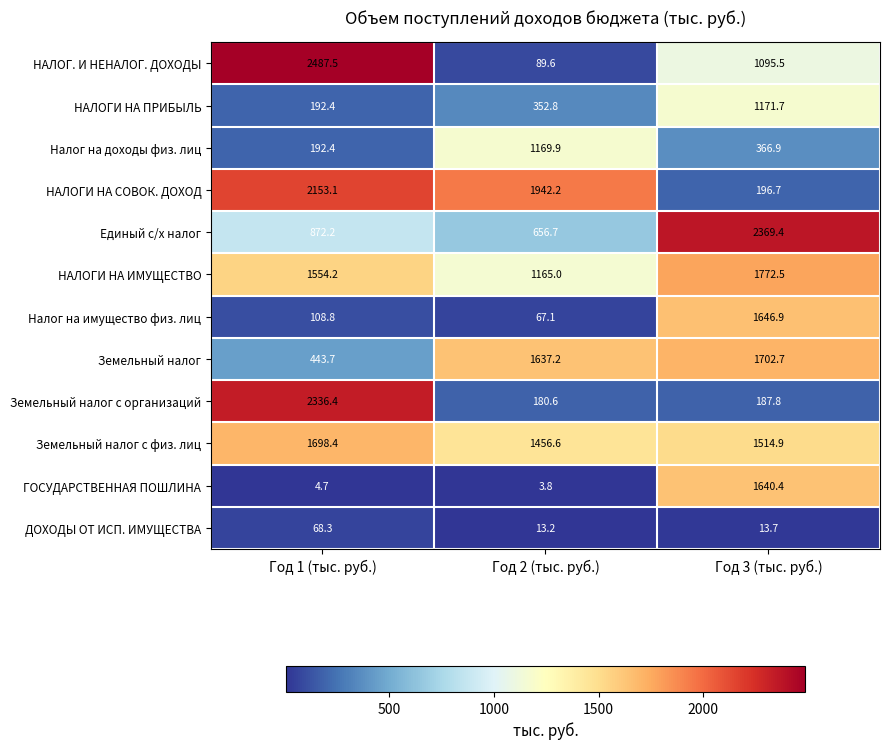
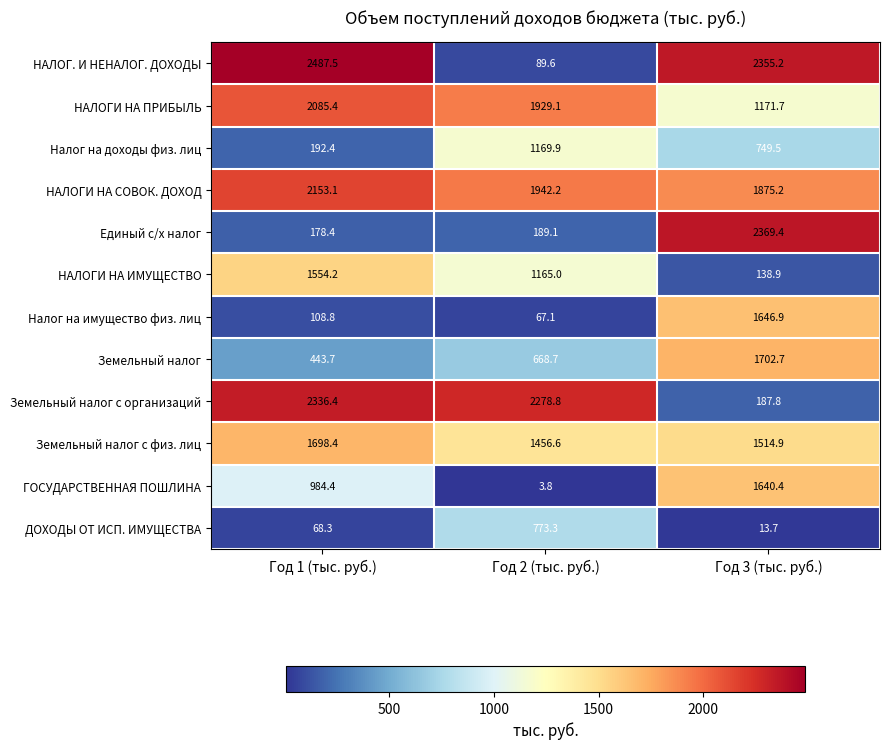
  {
    "НАЛОГ. И НЕНАЛОГ. ДОХОДЫ": {
      "Год 1 (тыс. руб.)": 2487.5,
      "Год 2 (тыс. руб.)": 89.6,
-     "Год 3 (тыс. руб.)": 1095.5
+     "Год 3 (тыс. руб.)": 2355.2
    },
    "НАЛОГИ НА ПРИБЫЛЬ": {
-     "Год 1 (тыс. руб.)": 192.4,
-     "Год 2 (тыс. руб.)": 352.8,
+     "Год 1 (тыс. руб.)": 2085.4,
+     "Год 2 (тыс. руб.)": 1929.1,
      "Год 3 (тыс. руб.)": 1171.7
    },
    "Налог на доходы физ. лиц": {
      "Год 1 (тыс. руб.)": 192.4,
      "Год 2 (тыс. руб.)": 1169.9,
-     "Год 3 (тыс. руб.)": 366.9
+     "Год 3 (тыс. руб.)": 749.5
    },
    "НАЛОГИ НА СОВОК. ДОХОД": {
      "Год 1 (тыс. руб.)": 2153.1,
      "Год 2 (тыс. руб.)": 1942.2,
-     "Год 3 (тыс. руб.)": 196.7
+     "Год 3 (тыс. руб.)": 1875.2
    },
    "Единый с/х налог": {
-     "Год 1 (тыс. руб.)": 872.2,
-     "Год 2 (тыс. руб.)": 656.7,
+     "Год 1 (тыс. руб.)": 178.4,
+     "Год 2 (тыс. руб.)": 189.1,
      "Год 3 (тыс. руб.)": 2369.4
    },
    "НАЛОГИ НА ИМУЩЕСТВО": {
      "Год 1 (тыс. руб.)": 1554.2,
      "Год 2 (тыс. руб.)": 1165.0,
-     "Год 3 (тыс. руб.)": 1772.5
+     "Год 3 (тыс. руб.)": 138.9
    },
    "Налог на имущество физ. лиц": {
      "Год 1 (тыс. руб.)": 108.8,
      "Год 2 (тыс. руб.)": 67.1,
      "Год 3 (тыс. руб.)": 1646.9
    },
    "Земельный налог": {
      "Год 1 (тыс. руб.)": 443.7,
-     "Год 2 (тыс. руб.)": 1637.2,
+     "Год 2 (тыс. руб.)": 668.7,
      "Год 3 (тыс. руб.)": 1702.7
    },
    "Земельный налог с организаций": {
      "Год 1 (тыс. руб.)": 2336.4,
-     "Год 2 (тыс. руб.)": 180.6,
+     "Год 2 (тыс. руб.)": 2278.8,
      "Год 3 (тыс. руб.)": 187.8
    },
    "Земельный налог с физ. лиц": {
      "Год 1 (тыс. руб.)": 1698.4,
      "Год 2 (тыс. руб.)": 1456.6,
      "Год 3 (тыс. руб.)": 1514.9
    },
    "ГОСУДАРСТВЕННАЯ ПОШЛИНА": {
-     "Год 1 (тыс. руб.)": 4.7,
+     "Год 1 (тыс. руб.)": 984.4,
      "Год 2 (тыс. руб.)": 3.8,
      "Год 3 (тыс. руб.)": 1640.4
    },
    "ДОХОДЫ ОТ ИСП. ИМУЩЕСТВА": {
      "Год 1 (тыс. руб.)": 68.3,
-     "Год 2 (тыс. руб.)": 13.2,
+     "Год 2 (тыс. руб.)": 773.3,
      "Год 3 (тыс. руб.)": 13.7
    }
  }
